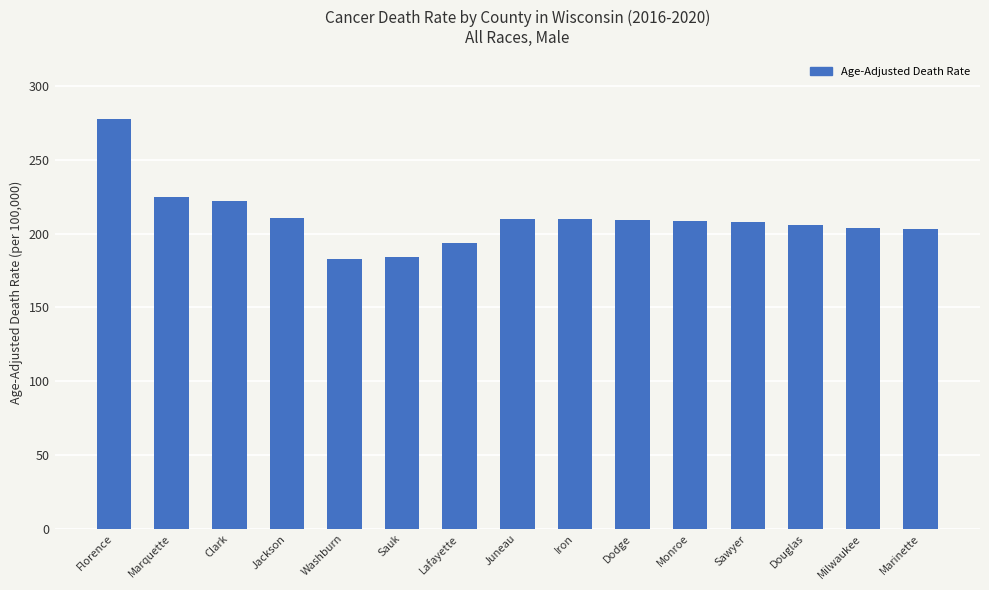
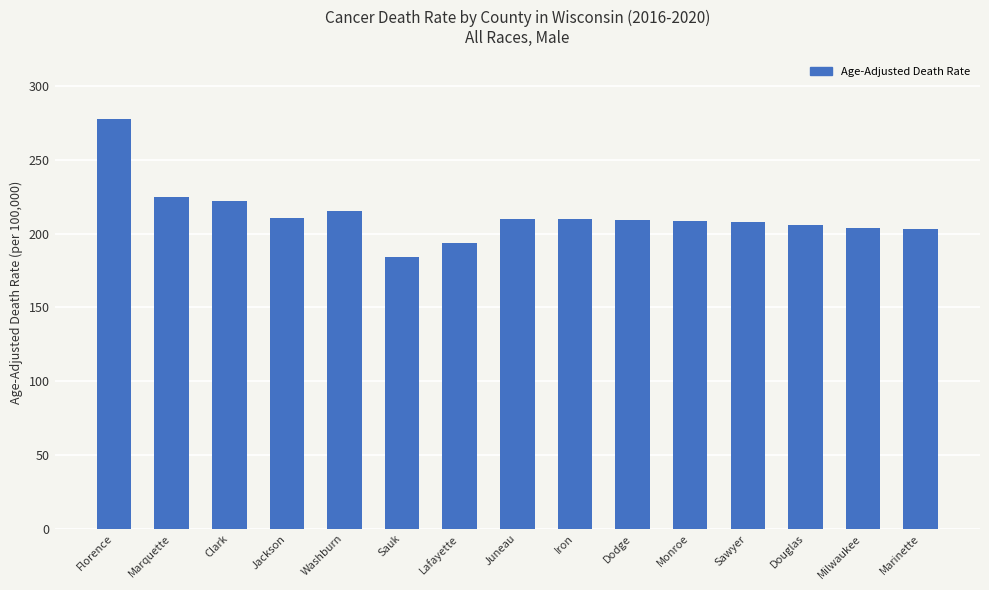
  {
    "Florence": 278,
    "Marquette": 225,
    "Clark": 222,
    "Jackson": 211,
-   "Washburn": 183,
+   "Washburn": 216,
    "Sauk": 184,
    "Lafayette": 194,
    "Juneau": 210,
    "Iron": 210,
    "Dodge": 209,
    "Monroe": 209,
    "Sawyer": 208,
    "Douglas": 206,
    "Milwaukee": 204,
    "Marinette": 203
  }
